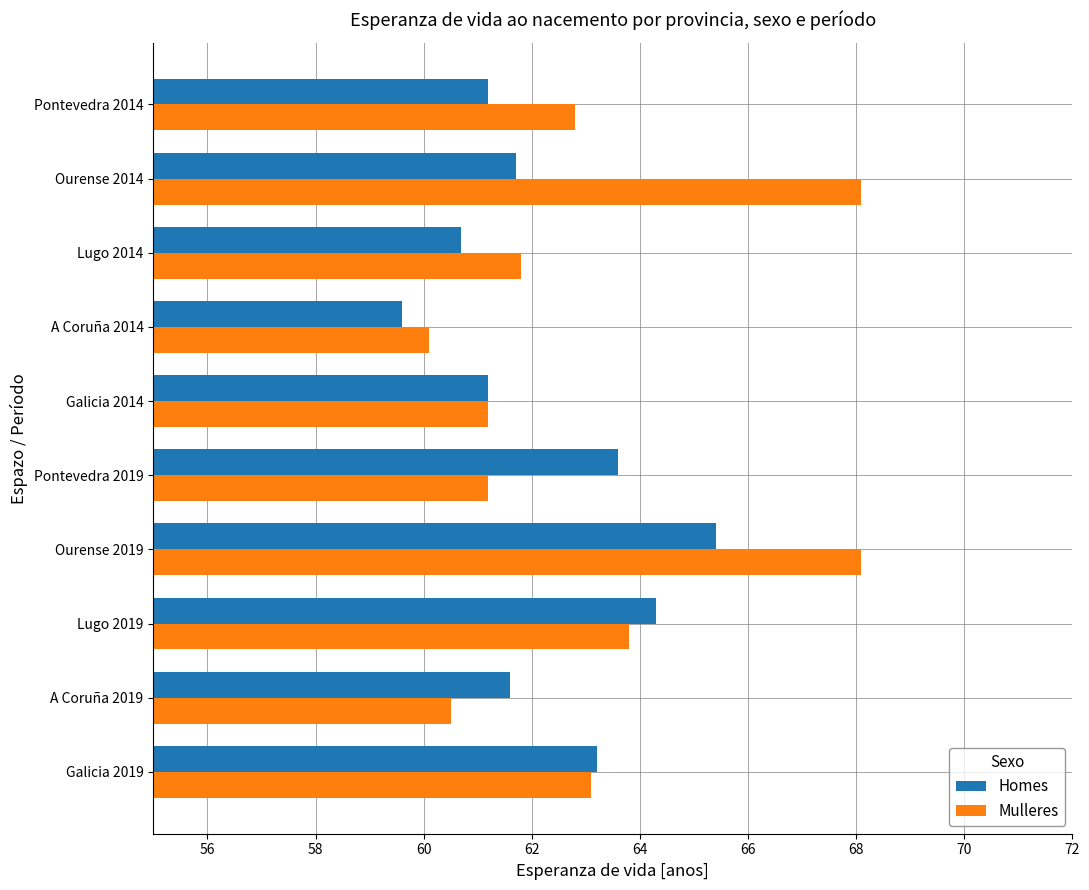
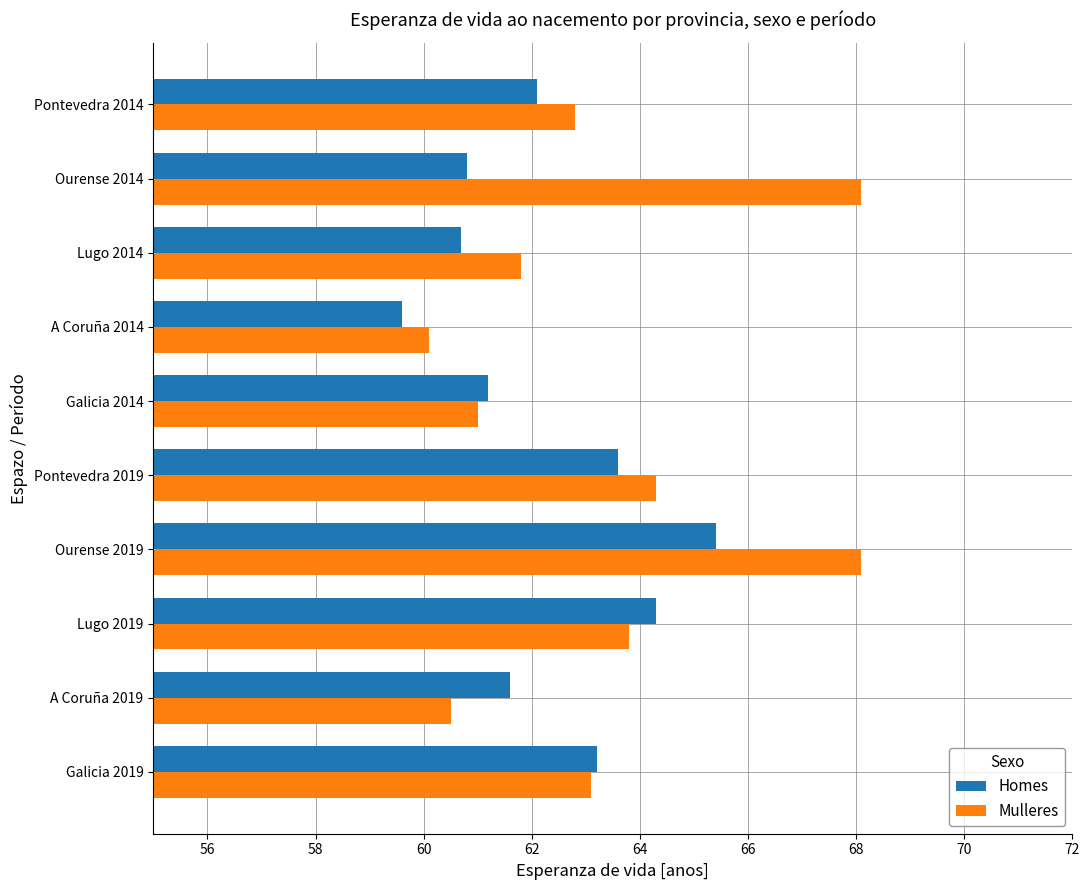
  {
    "Homes": {
-     "Pontevedra 2014": 61.2,
-     "Ourense 2014": 61.7,
+     "Pontevedra 2014": 62.1,
+     "Ourense 2014": 60.8,
      "Lugo 2014": 60.7,
      "A Coruña 2014": 59.6,
      "Galicia 2014": 61.2,
      "Pontevedra 2019": 63.6,
      "Ourense 2019": 65.4,
      "Lugo 2019": 64.3,
      "A Coruña 2019": 61.6,
      "Galicia 2019": 63.2
    },
    "Mulleres": {
      "Pontevedra 2014": 62.8,
      "Ourense 2014": 68.1,
      "Lugo 2014": 61.8,
      "A Coruña 2014": 60.1,
-     "Galicia 2014": 61.2,
-     "Pontevedra 2019": 61.2,
+     "Galicia 2014": 61.0,
+     "Pontevedra 2019": 64.3,
      "Ourense 2019": 68.1,
      "Lugo 2019": 63.8,
      "A Coruña 2019": 60.5,
      "Galicia 2019": 63.1
    }
  }
